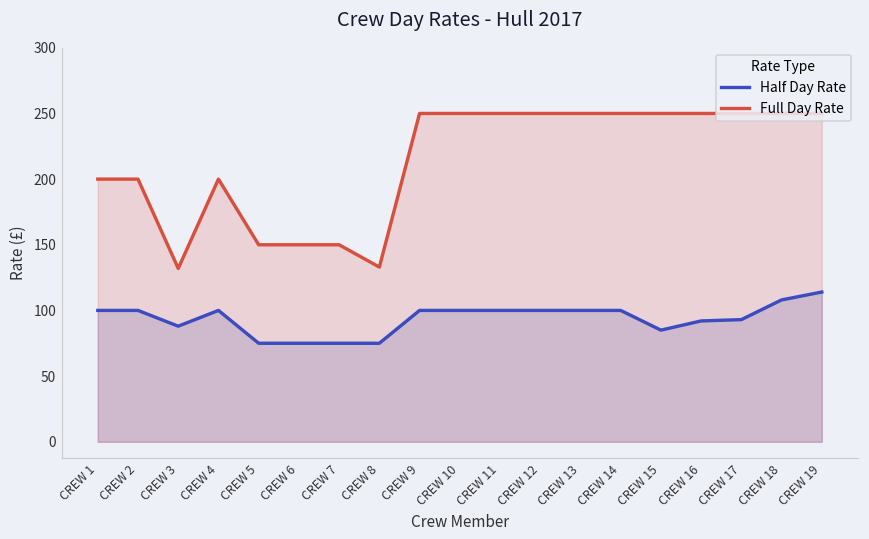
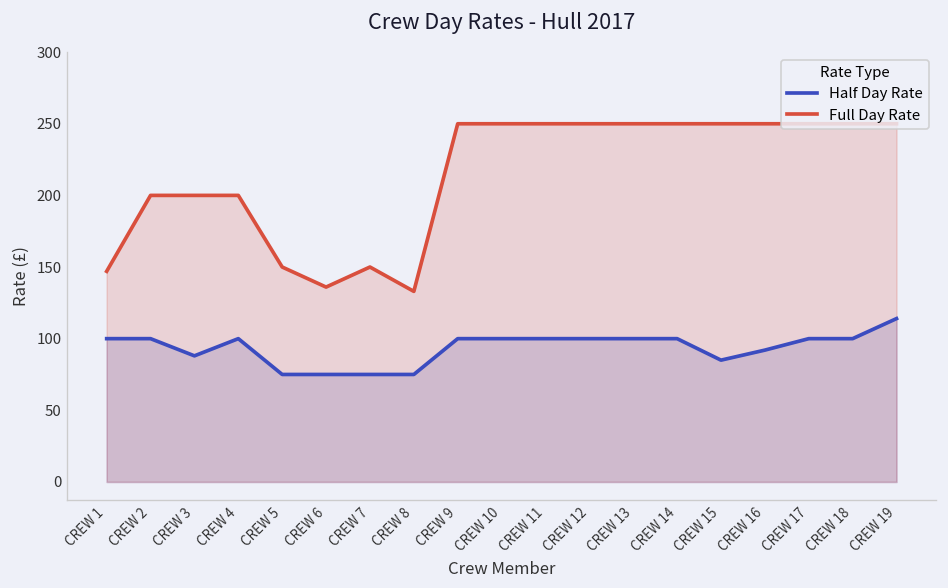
  {
    "Half Day Rate": {
      "CREW 1": 100,
      "CREW 2": 100,
      "CREW 3": 88,
      "CREW 4": 100,
      "CREW 5": 75,
      "CREW 6": 75,
      "CREW 7": 75,
      "CREW 8": 75,
      "CREW 9": 100,
      "CREW 10": 100,
      "CREW 11": 100,
      "CREW 12": 100,
      "CREW 13": 100,
      "CREW 14": 100,
      "CREW 15": 85,
      "CREW 16": 92,
-     "CREW 17": 93,
-     "CREW 18": 108,
+     "CREW 17": 100,
+     "CREW 18": 100,
      "CREW 19": 114
    },
    "Full Day Rate": {
-     "CREW 1": 200,
+     "CREW 1": 147,
      "CREW 2": 200,
-     "CREW 3": 132,
+     "CREW 3": 200,
      "CREW 4": 200,
      "CREW 5": 150,
-     "CREW 6": 150,
+     "CREW 6": 136,
      "CREW 7": 150,
      "CREW 8": 133,
      "CREW 9": 250,
      "CREW 10": 250,
      "CREW 11": 250,
      "CREW 12": 250,
      "CREW 13": 250,
      "CREW 14": 250,
      "CREW 15": 250,
      "CREW 16": 250
    }
  }
